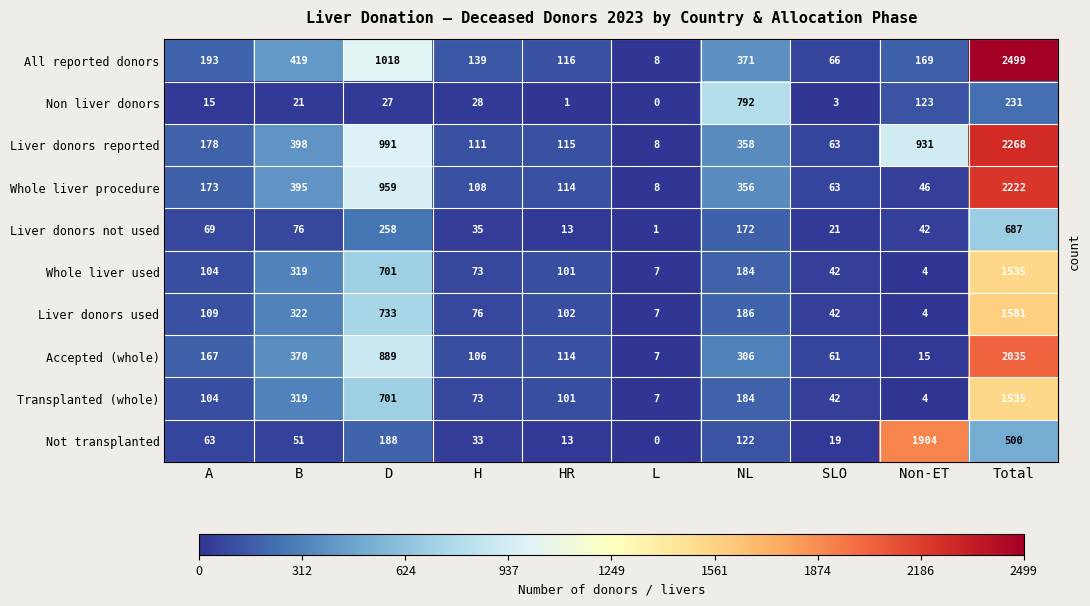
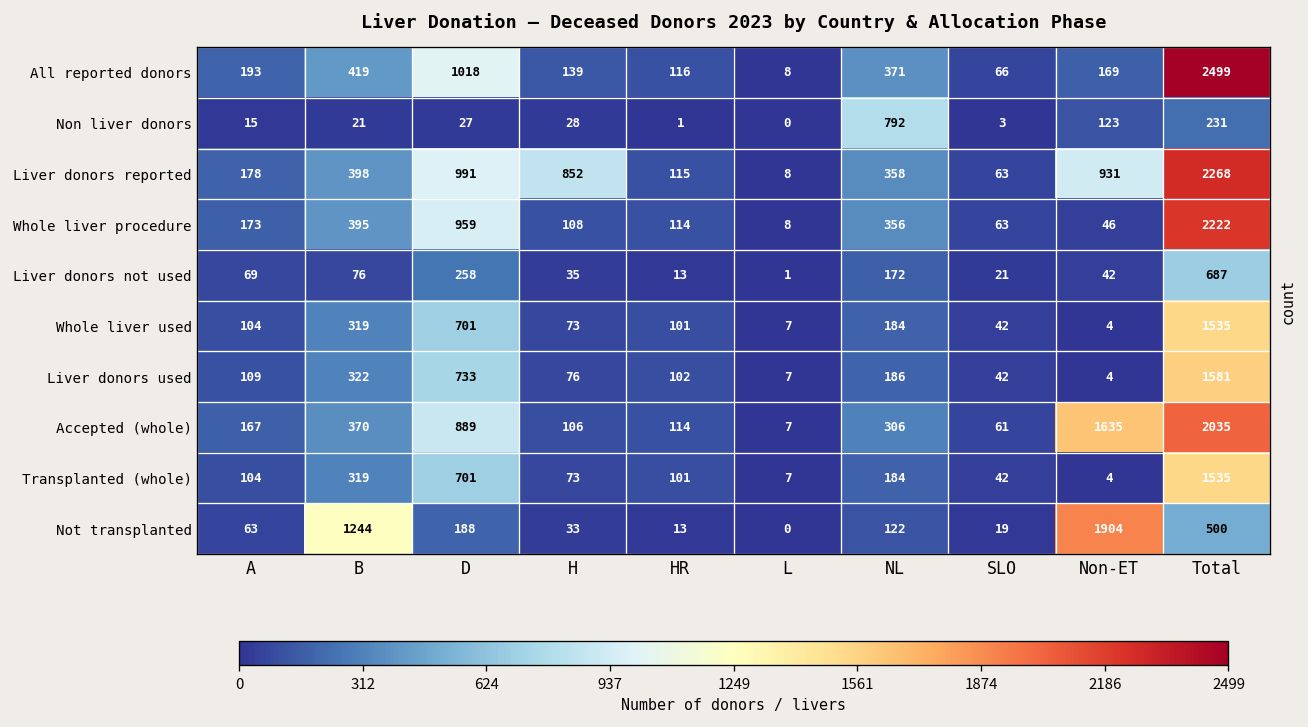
  {
    "All reported donors": {
      "A": 193,
      "B": 419,
      "D": 1018,
      "H": 139,
      "HR": 116,
      "L": 8,
      "NL": 371,
      "SLO": 66,
      "Non-ET": 169,
      "Total": 2499
    },
    "Non liver donors": {
      "A": 15,
      "B": 21,
      "D": 27,
      "H": 28,
      "HR": 1,
      "L": 0,
      "NL": 792,
      "SLO": 3,
      "Non-ET": 123,
      "Total": 231
    },
    "Liver donors reported": {
      "A": 178,
      "B": 398,
      "D": 991,
-     "H": 111,
+     "H": 852,
      "HR": 115,
      "L": 8,
      "NL": 358,
      "SLO": 63,
      "Non-ET": 931,
      "Total": 2268
    },
    "Whole liver procedure": {
      "A": 173,
      "B": 395,
      "D": 959,
      "H": 108,
      "HR": 114,
      "L": 8,
      "NL": 356,
      "SLO": 63,
      "Non-ET": 46,
      "Total": 2222
    },
    "Liver donors not used": {
      "A": 69,
      "B": 76,
      "D": 258,
      "H": 35,
      "HR": 13,
      "L": 1,
      "NL": 172,
      "SLO": 21,
      "Non-ET": 42,
      "Total": 687
    },
    "Whole liver used": {
      "A": 104,
      "B": 319,
      "D": 701,
      "H": 73,
      "HR": 101,
      "L": 7,
      "NL": 184,
      "SLO": 42,
      "Non-ET": 4,
      "Total": 1535
    },
    "Liver donors used": {
      "A": 109,
      "B": 322,
      "D": 733,
      "H": 76,
      "HR": 102,
      "L": 7,
      "NL": 186,
      "SLO": 42,
      "Non-ET": 4,
      "Total": 1581
    },
    "Accepted (whole)": {
      "A": 167,
      "B": 370,
      "D": 889,
      "H": 106,
      "HR": 114,
      "L": 7,
      "NL": 306,
      "SLO": 61,
-     "Non-ET": 15,
+     "Non-ET": 1635,
      "Total": 2035
    },
    "Transplanted (whole)": {
      "A": 104,
      "B": 319,
      "D": 701,
      "H": 73,
      "HR": 101,
      "L": 7,
      "NL": 184,
      "SLO": 42,
      "Non-ET": 4,
      "Total": 1535
    },
    "Not transplanted": {
      "A": 63,
-     "B": 51,
+     "B": 1244,
      "D": 188,
      "H": 33,
      "HR": 13,
      "L": 0,
      "NL": 122,
      "SLO": 19,
      "Non-ET": 1904,
      "Total": 500
    }
  }
